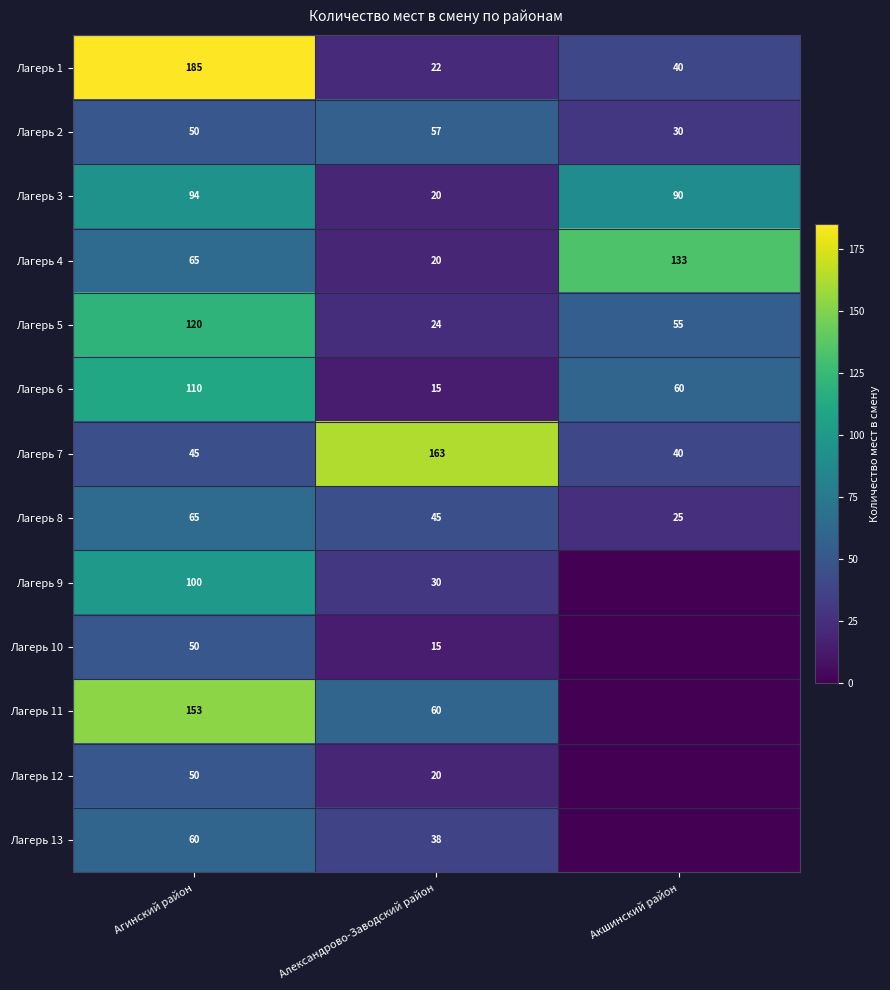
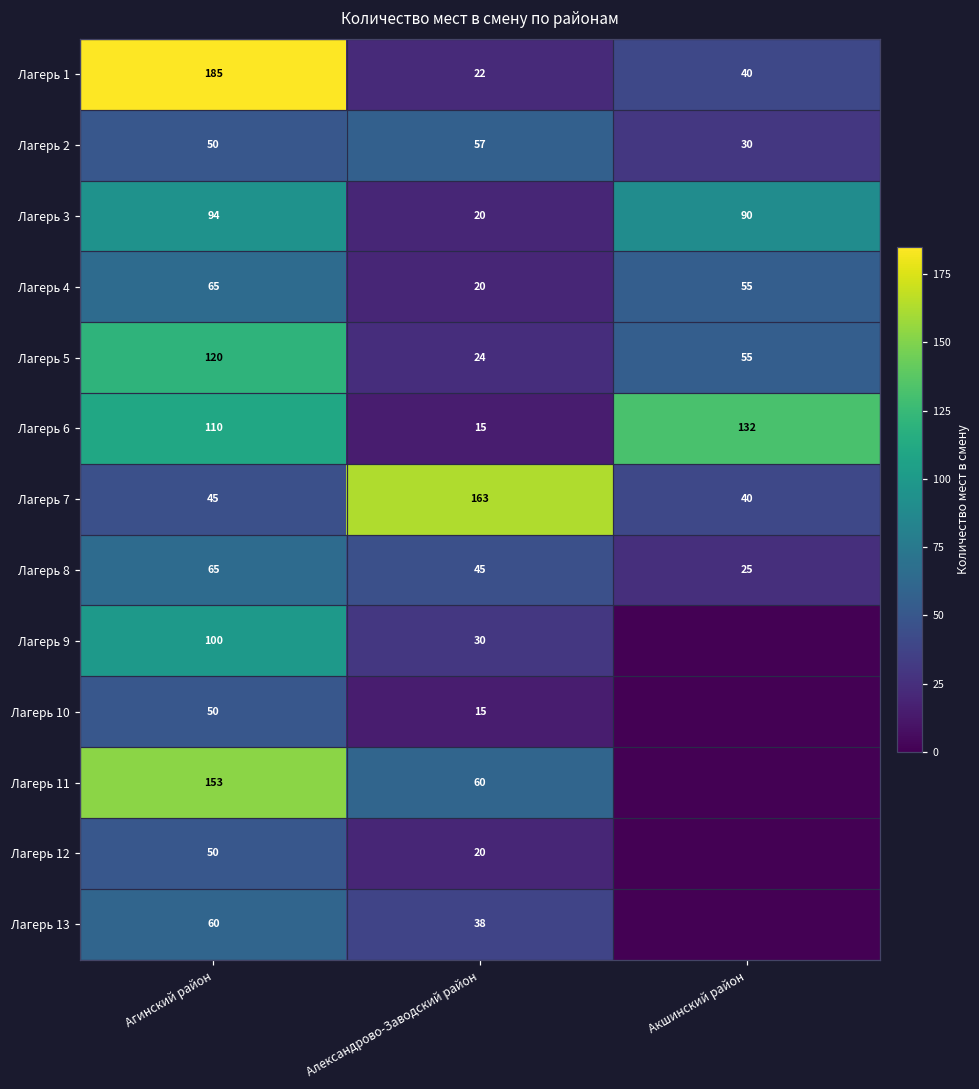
  {
    "Лагерь 1": {
      "Агинский район": 185,
      "Александрово-Заводский район": 22,
      "Акшинский район": 40
    },
    "Лагерь 2": {
      "Агинский район": 50,
      "Александрово-Заводский район": 57,
      "Акшинский район": 30
    },
    "Лагерь 3": {
      "Агинский район": 94,
      "Александрово-Заводский район": 20,
      "Акшинский район": 90
    },
    "Лагерь 4": {
      "Агинский район": 65,
      "Александрово-Заводский район": 20,
-     "Акшинский район": 133
+     "Акшинский район": 55
    },
    "Лагерь 5": {
      "Агинский район": 120,
      "Александрово-Заводский район": 24,
      "Акшинский район": 55
    },
    "Лагерь 6": {
      "Агинский район": 110,
      "Александрово-Заводский район": 15,
-     "Акшинский район": 60
+     "Акшинский район": 132
    },
    "Лагерь 7": {
      "Агинский район": 45,
      "Александрово-Заводский район": 163,
      "Акшинский район": 40
    },
    "Лагерь 8": {
      "Агинский район": 65,
      "Александрово-Заводский район": 45,
      "Акшинский район": 25
    },
    "Лагерь 9": {
      "Агинский район": 100,
      "Александрово-Заводский район": 30
    },
    "Лагерь 10": {
      "Агинский район": 50,
      "Александрово-Заводский район": 15
    },
    "Лагерь 11": {
      "Агинский район": 153,
      "Александрово-Заводский район": 60
    },
    "Лагерь 12": {
      "Агинский район": 50,
      "Александрово-Заводский район": 20
    },
    "Лагерь 13": {
      "Агинский район": 60,
      "Александрово-Заводский район": 38
    }
  }
